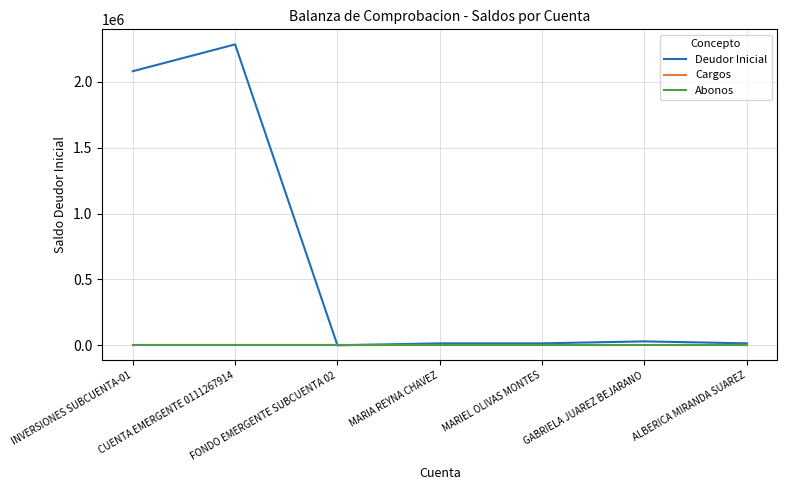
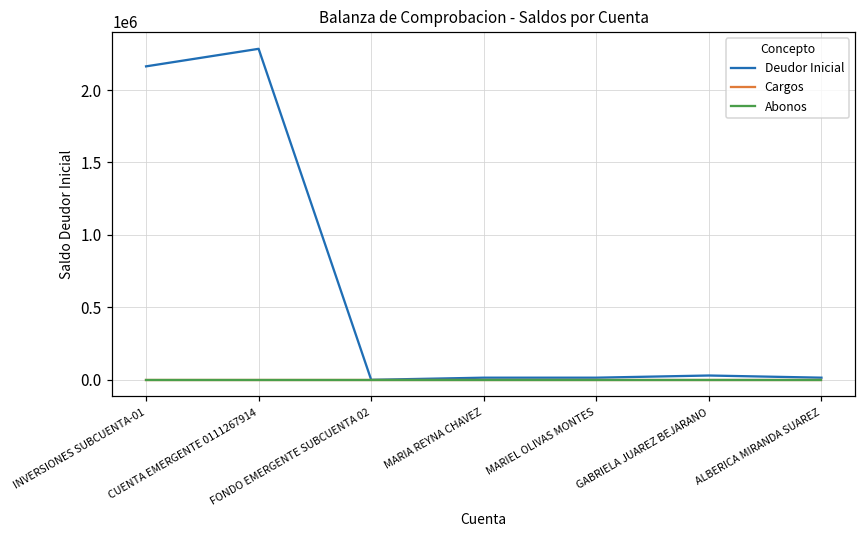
  {
    "Deudor Inicial": {
-     "INVERSIONES SUBCUENTA-01": 2080000,
+     "INVERSIONES SUBCUENTA-01": 2160000,
      "CUENTA EMERGENTE 0111267914": 2280000,
      "GABRIELA JUAREZ BEJARANO": 30000
    },
    "Abonos": {
      "INVERSIONES SUBCUENTA-01": 0,
      "CUENTA EMERGENTE 0111267914": 0,
      "GABRIELA JUAREZ BEJARANO": 0
    }
  }
